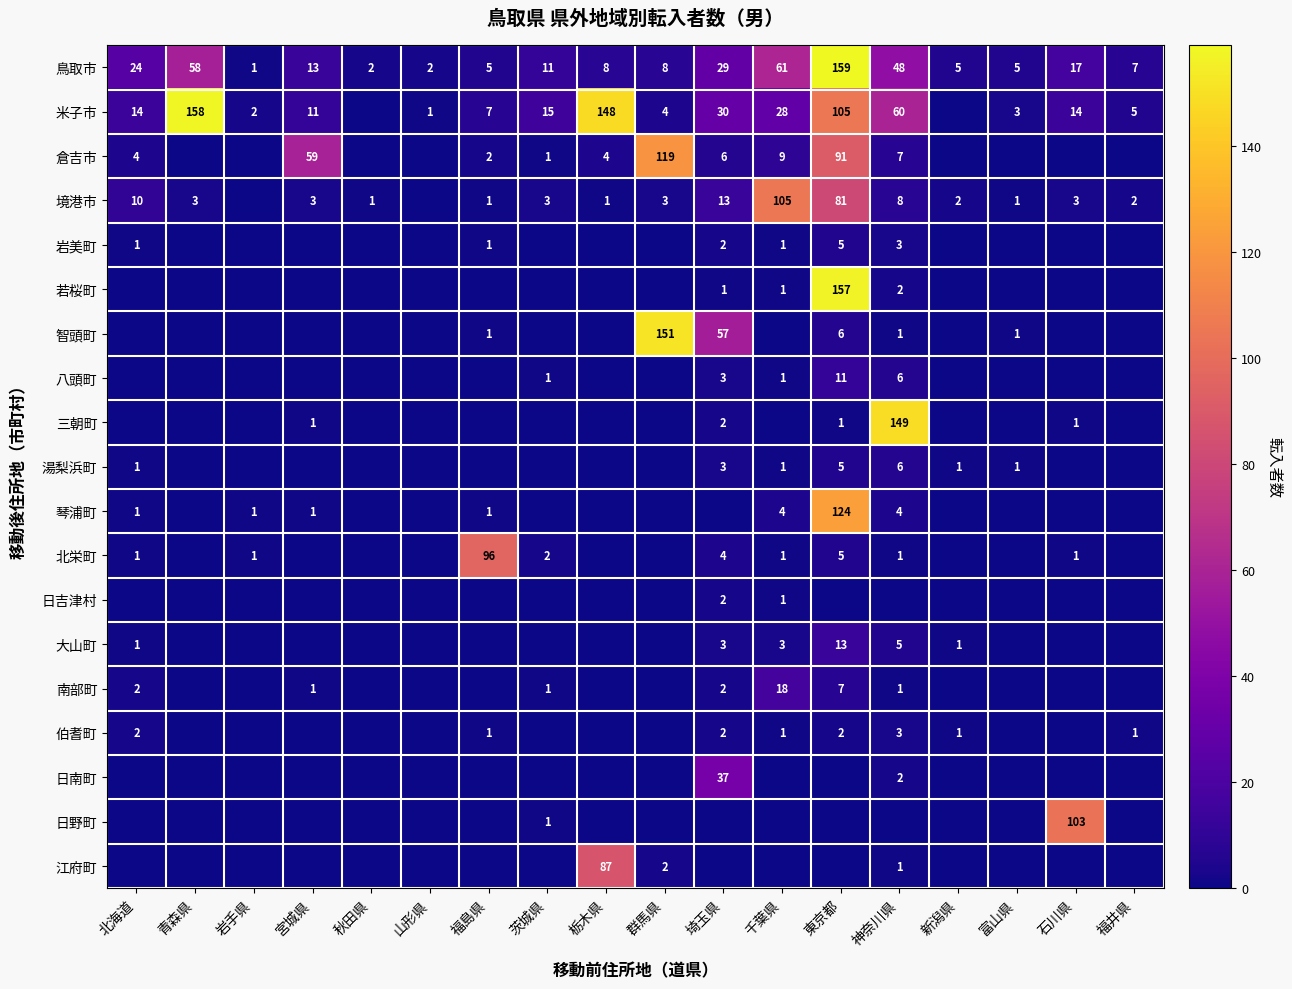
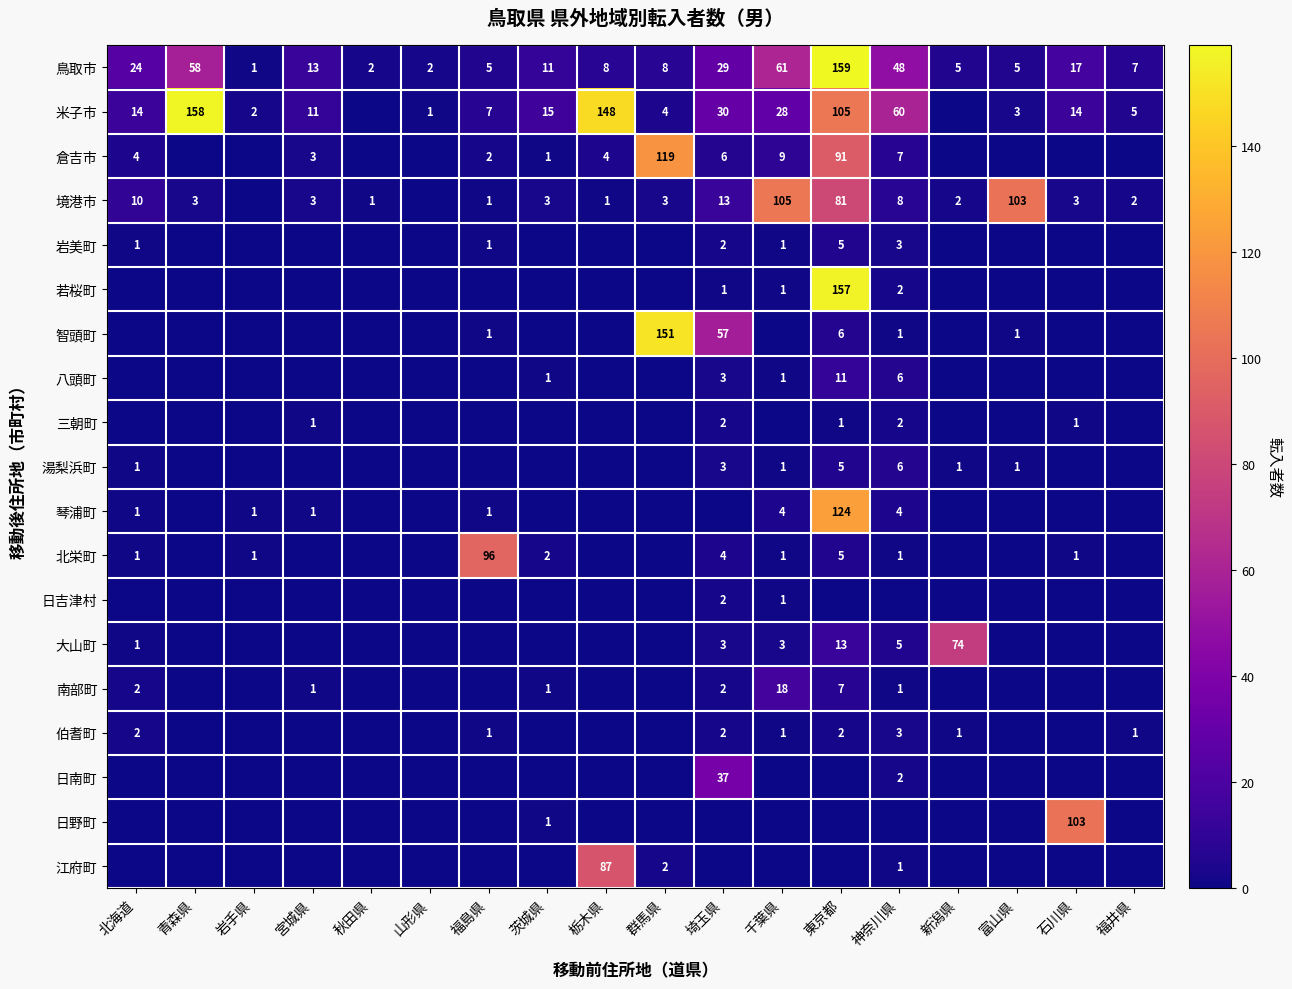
  {
    "鳥取市": {
      "北海道": 24,
      "青森県": 58,
      "岩手県": 1,
      "宮城県": 13,
      "秋田県": 2,
      "山形県": 2,
      "福島県": 5,
      "茨城県": 11,
      "栃木県": 8,
      "群馬県": 8,
      "埼玉県": 29,
      "千葉県": 61,
      "東京都": 159,
      "神奈川県": 48,
      "新潟県": 5,
      "富山県": 5,
      "石川県": 17,
      "福井県": 7
    },
    "米子市": {
      "北海道": 14,
      "青森県": 158,
      "岩手県": 2,
      "宮城県": 11,
      "山形県": 1,
      "福島県": 7,
      "茨城県": 15,
      "栃木県": 148,
      "群馬県": 4,
      "埼玉県": 30,
      "千葉県": 28,
      "東京都": 105,
      "神奈川県": 60,
      "富山県": 3,
      "石川県": 14,
      "福井県": 5
    },
    "倉吉市": {
      "北海道": 4,
-     "宮城県": 59,
+     "宮城県": 3,
      "福島県": 2,
      "茨城県": 1,
      "栃木県": 4,
      "群馬県": 119,
      "埼玉県": 6,
      "千葉県": 9,
      "東京都": 91,
      "神奈川県": 7
    },
    "境港市": {
      "北海道": 10,
      "青森県": 3,
      "宮城県": 3,
      "秋田県": 1,
      "福島県": 1,
      "茨城県": 3,
      "栃木県": 1,
      "群馬県": 3,
      "埼玉県": 13,
      "千葉県": 105,
      "東京都": 81,
      "神奈川県": 8,
      "新潟県": 2,
-     "富山県": 1,
+     "富山県": 103,
      "石川県": 3,
      "福井県": 2
    },
    "岩美町": {
      "北海道": 1,
      "福島県": 1,
      "埼玉県": 2,
      "千葉県": 1,
      "東京都": 5,
      "神奈川県": 3
    },
    "若桜町": {
      "埼玉県": 1,
      "千葉県": 1,
      "東京都": 157,
      "神奈川県": 2
    },
    "智頭町": {
      "福島県": 1,
      "群馬県": 151,
      "埼玉県": 57,
      "東京都": 6,
      "神奈川県": 1,
      "富山県": 1
    },
    "八頭町": {
      "茨城県": 1,
      "埼玉県": 3,
      "千葉県": 1,
      "東京都": 11,
      "神奈川県": 6
    },
    "三朝町": {
      "宮城県": 1,
      "埼玉県": 2,
      "東京都": 1,
-     "神奈川県": 149,
+     "神奈川県": 2,
      "石川県": 1
    },
    "湯梨浜町": {
      "北海道": 1,
      "埼玉県": 3,
      "千葉県": 1,
      "東京都": 5,
      "神奈川県": 6,
      "新潟県": 1,
      "富山県": 1
    },
    "琴浦町": {
      "北海道": 1,
      "岩手県": 1,
      "宮城県": 1,
      "福島県": 1,
      "千葉県": 4,
      "東京都": 124,
      "神奈川県": 4
    },
    "北栄町": {
      "北海道": 1,
      "岩手県": 1,
      "福島県": 96,
      "茨城県": 2,
      "埼玉県": 4,
      "千葉県": 1,
      "東京都": 5,
      "神奈川県": 1,
      "石川県": 1
    },
    "日吉津村": {
      "埼玉県": 2,
      "千葉県": 1
    },
    "大山町": {
      "北海道": 1,
      "埼玉県": 3,
      "千葉県": 3,
      "東京都": 13,
      "神奈川県": 5,
-     "新潟県": 1
+     "新潟県": 74
    },
    "南部町": {
      "北海道": 2,
      "宮城県": 1,
      "茨城県": 1,
      "埼玉県": 2,
      "千葉県": 18,
      "東京都": 7,
      "神奈川県": 1
    },
    "伯耆町": {
      "北海道": 2,
      "福島県": 1,
      "埼玉県": 2,
      "千葉県": 1,
      "東京都": 2,
      "神奈川県": 3,
      "新潟県": 1,
      "福井県": 1
    },
    "日南町": {
      "埼玉県": 37,
      "神奈川県": 2
    },
    "日野町": {
      "茨城県": 1,
      "石川県": 103
    },
    "江府町": {
      "栃木県": 87,
      "群馬県": 2,
      "神奈川県": 1
    }
  }
